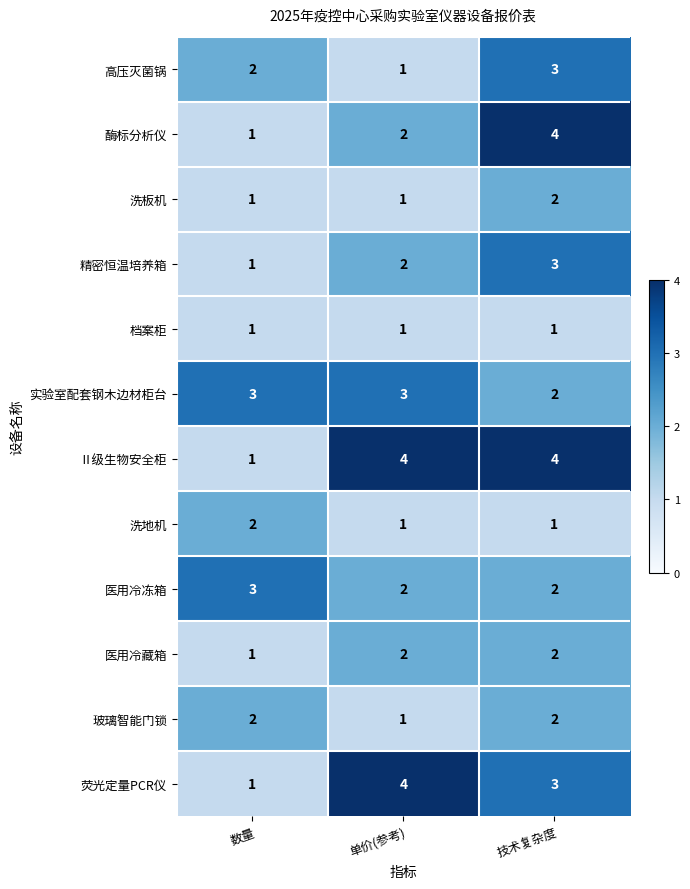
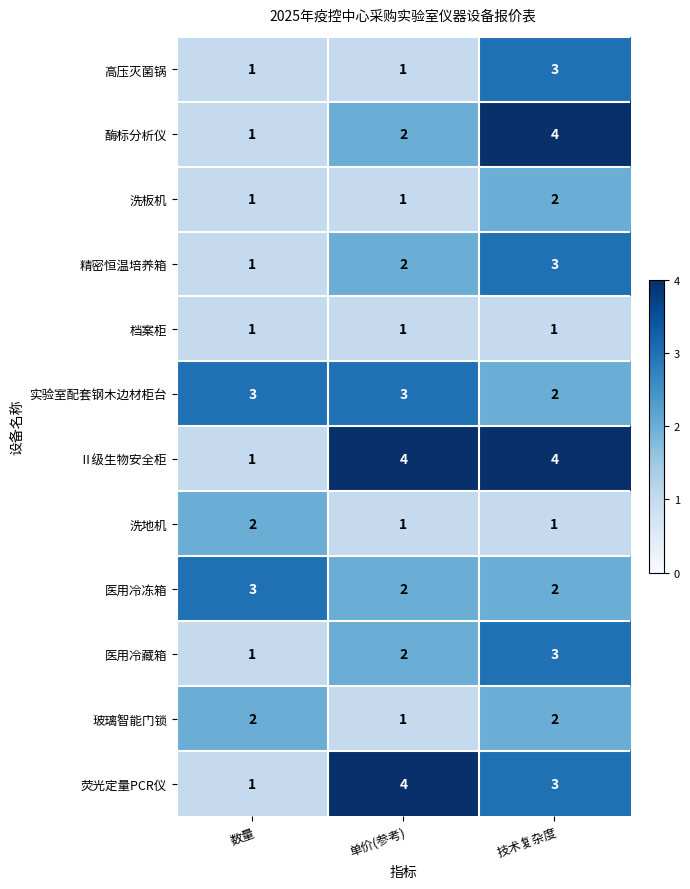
  {
    "高压灭菌锅": {
-     "数量": 2,
+     "数量": 1,
      "单价(参考)": 1,
      "技术复杂度": 3
    },
    "酶标分析仪": {
      "数量": 1,
      "单价(参考)": 2,
      "技术复杂度": 4
    },
    "洗板机": {
      "数量": 1,
      "单价(参考)": 1,
      "技术复杂度": 2
    },
    "精密恒温培养箱": {
      "数量": 1,
      "单价(参考)": 2,
      "技术复杂度": 3
    },
    "档案柜": {
      "数量": 1,
      "单价(参考)": 1,
      "技术复杂度": 1
    },
    "实验室配套钢木边材柜台": {
      "数量": 3,
      "单价(参考)": 3,
      "技术复杂度": 2
    },
    "Ⅱ级生物安全柜": {
      "数量": 1,
      "单价(参考)": 4,
      "技术复杂度": 4
    },
    "洗地机": {
      "数量": 2,
      "单价(参考)": 1,
      "技术复杂度": 1
    },
    "医用冷冻箱": {
      "数量": 3,
      "单价(参考)": 2,
      "技术复杂度": 2
    },
    "医用冷藏箱": {
      "数量": 1,
      "单价(参考)": 2,
-     "技术复杂度": 2
+     "技术复杂度": 3
    },
    "玻璃智能门锁": {
      "数量": 2,
      "单价(参考)": 1,
      "技术复杂度": 2
    },
    "荧光定量PCR仪": {
      "数量": 1,
      "单价(参考)": 4,
      "技术复杂度": 3
    }
  }
